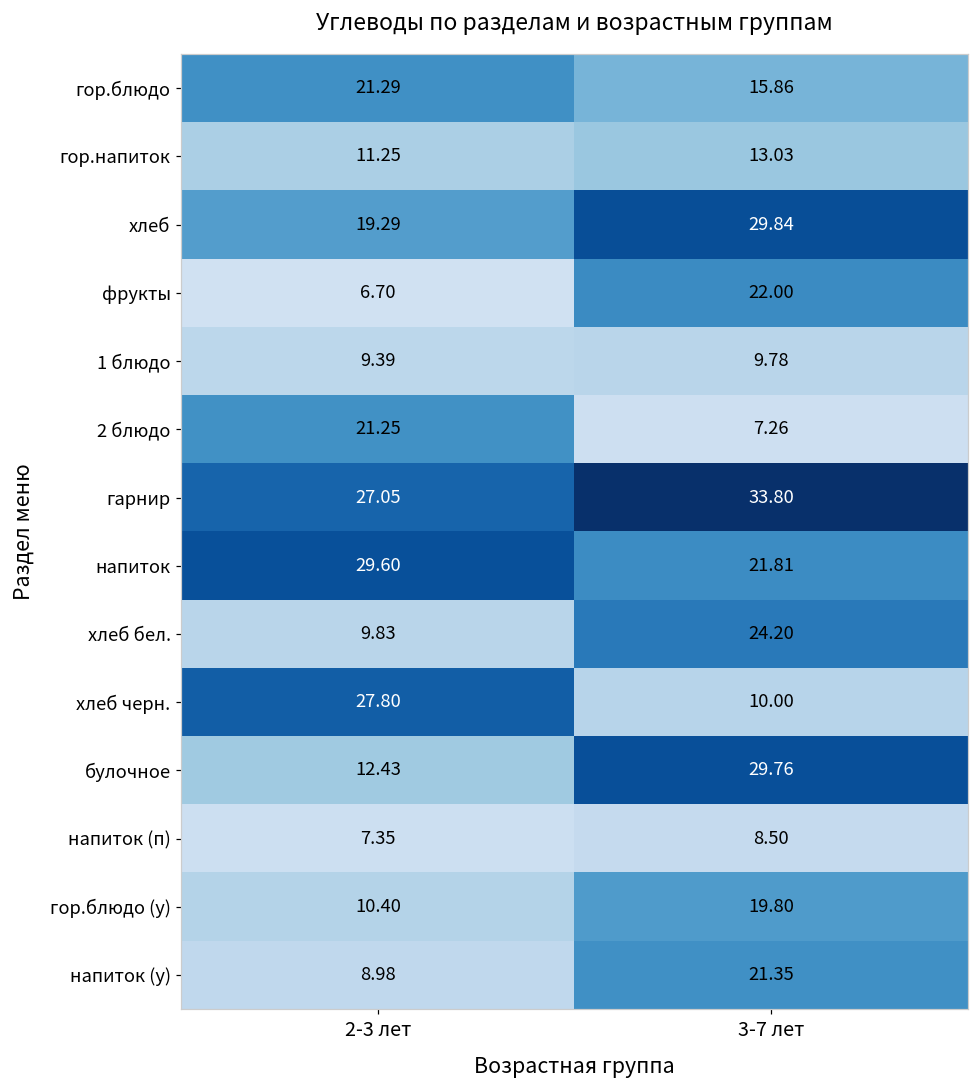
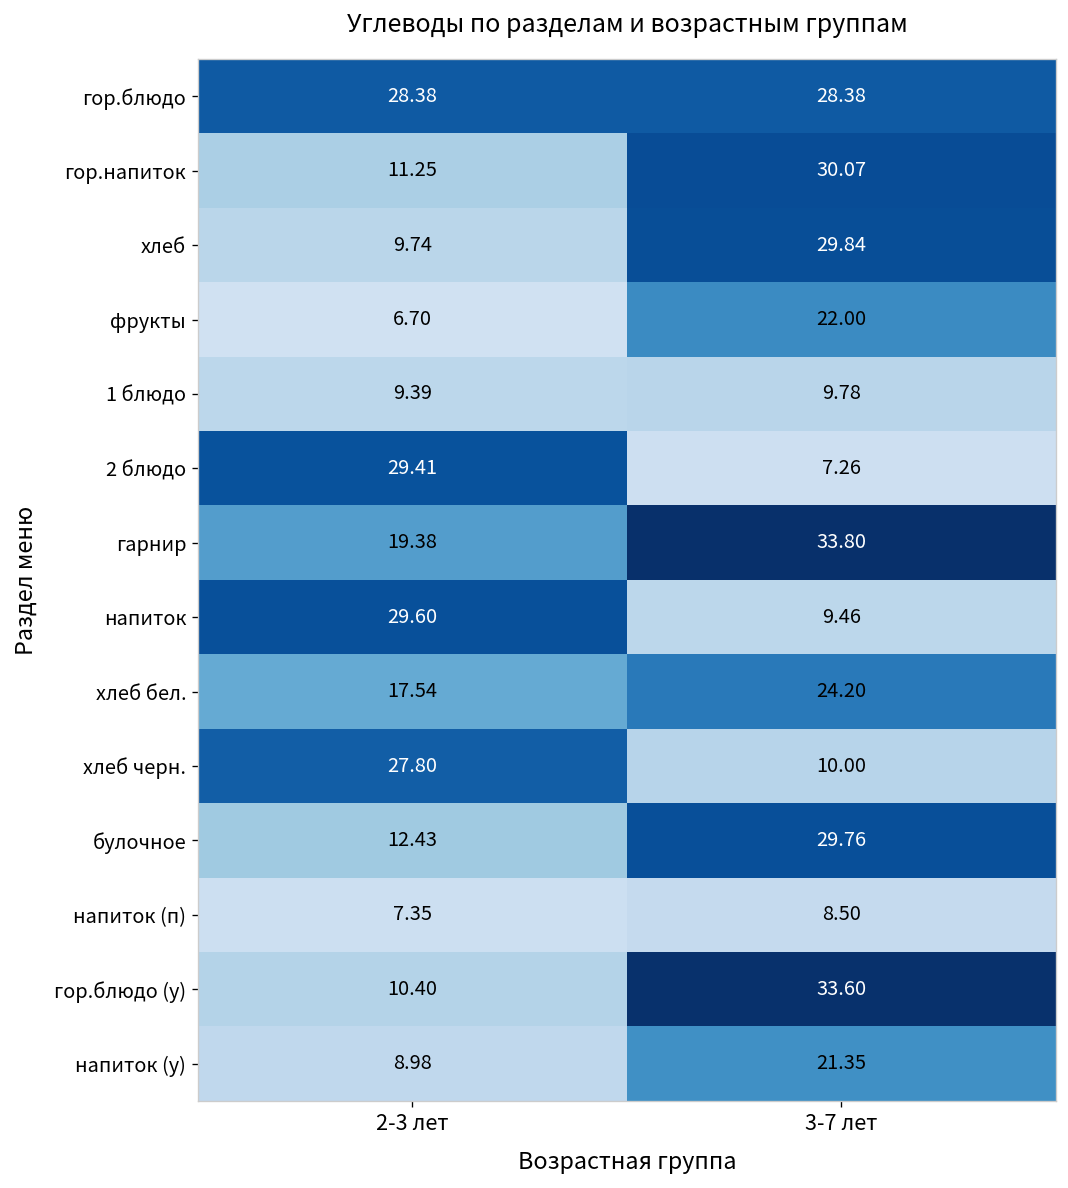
  {
    "гор.блюдо": {
-     "2-3 лет": 21.29,
-     "3-7 лет": 15.86
+     "2-3 лет": 28.38,
+     "3-7 лет": 28.38
    },
    "гор.напиток": {
      "2-3 лет": 11.25,
-     "3-7 лет": 13.03
+     "3-7 лет": 30.07
    },
    "хлеб": {
-     "2-3 лет": 19.29,
+     "2-3 лет": 9.74,
      "3-7 лет": 29.84
    },
    "фрукты": {
      "2-3 лет": 6.70,
      "3-7 лет": 22.00
    },
    "1 блюдо": {
      "2-3 лет": 9.39,
      "3-7 лет": 9.78
    },
    "2 блюдо": {
-     "2-3 лет": 21.25,
+     "2-3 лет": 29.41,
      "3-7 лет": 7.26
    },
    "гарнир": {
-     "2-3 лет": 27.05,
+     "2-3 лет": 19.38,
      "3-7 лет": 33.80
    },
    "напиток": {
      "2-3 лет": 29.60,
-     "3-7 лет": 21.81
+     "3-7 лет": 9.46
    },
    "хлеб бел.": {
-     "2-3 лет": 9.83,
+     "2-3 лет": 17.54,
      "3-7 лет": 24.20
    },
    "хлеб черн.": {
      "2-3 лет": 27.80,
      "3-7 лет": 10.00
    },
    "булочное": {
      "2-3 лет": 12.43,
      "3-7 лет": 29.76
    },
    "напиток (п)": {
      "2-3 лет": 7.35,
      "3-7 лет": 8.50
    },
    "гор.блюдо (у)": {
      "2-3 лет": 10.40,
-     "3-7 лет": 19.80
+     "3-7 лет": 33.60
    },
    "напиток (у)": {
      "2-3 лет": 8.98,
      "3-7 лет": 21.35
    }
  }
